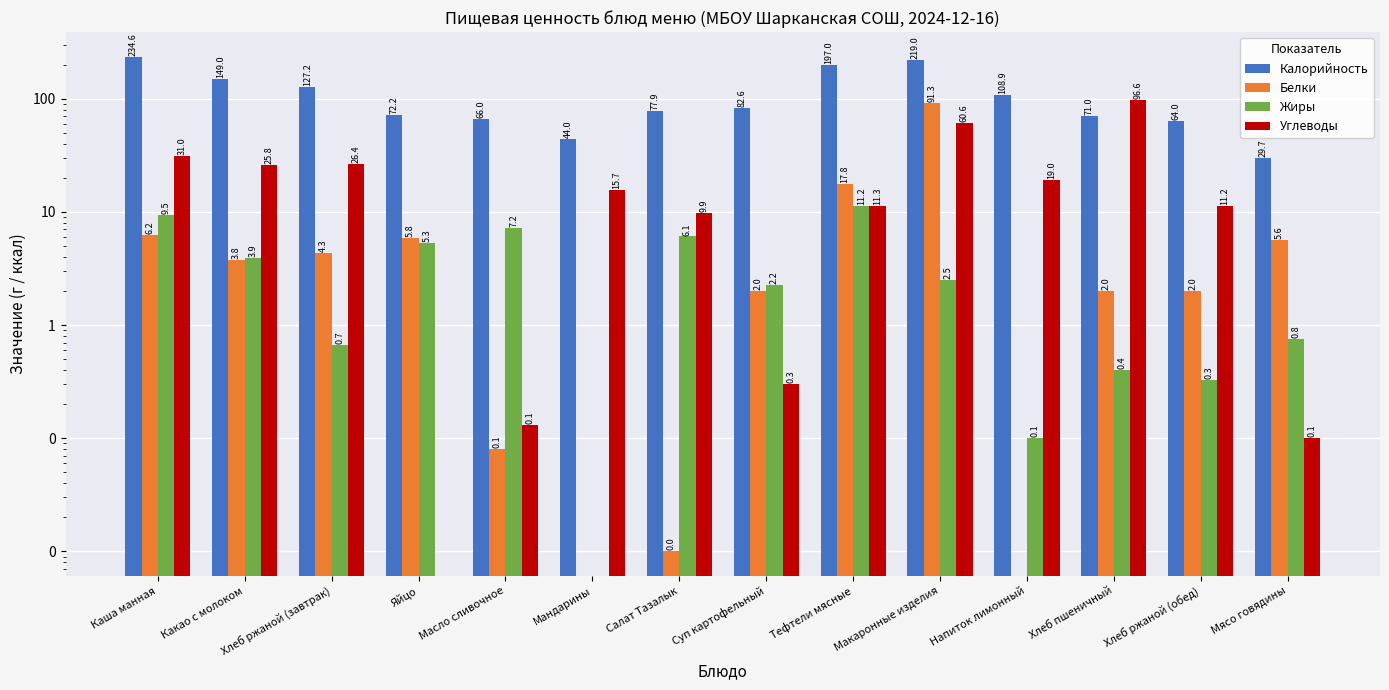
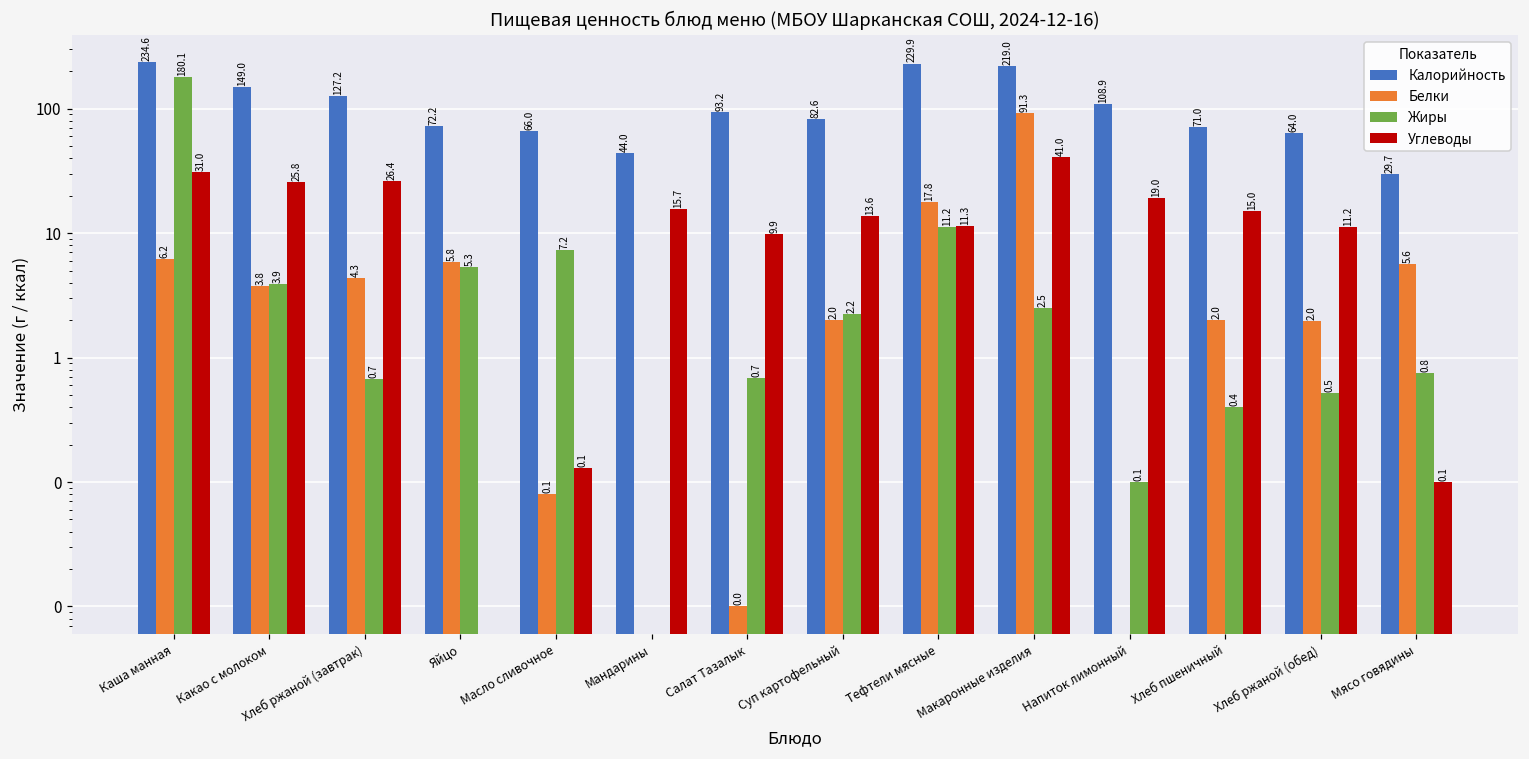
  {
    "Калорийность": {
      "Каша манная": 234.6,
      "Какао с молоком": 149.0,
      "Хлеб ржаной (завтрак)": 127.2,
      "Яйцо": 72.2,
      "Масло сливочное": 66.0,
      "Мандарины": 44.0,
-     "Салат Тазалык": 77.9,
+     "Салат Тазалык": 93.2,
      "Суп картофельный": 82.6,
-     "Тефтели мясные": 197.0,
+     "Тефтели мясные": 229.9,
      "Макаронные изделия": 219.0,
      "Напиток лимонный": 108.9,
      "Хлеб пшеничный": 71.0,
      "Хлеб ржаной (обед)": 64.0,
      "Мясо говядины": 29.7
    },
    "Белки": {
      "Каша манная": 6.2,
      "Какао с молоком": 3.8,
      "Хлеб ржаной (завтрак)": 4.3,
      "Яйцо": 5.8,
      "Масло сливочное": 0.1,
      "Салат Тазалык": 0.0,
      "Суп картофельный": 2.0,
      "Тефтели мясные": 17.8,
      "Макаронные изделия": 91.3,
      "Хлеб пшеничный": 2.0,
      "Хлеб ржаной (обед)": 2.0,
      "Мясо говядины": 5.6
    },
    "Жиры": {
-     "Каша манная": 9.5,
+     "Каша манная": 180.1,
      "Какао с молоком": 3.9,
      "Хлеб ржаной (завтрак)": 0.7,
      "Яйцо": 5.3,
      "Масло сливочное": 7.2,
-     "Салат Тазалык": 6.1,
+     "Салат Тазалык": 0.7,
      "Суп картофельный": 2.2,
      "Тефтели мясные": 11.2,
      "Макаронные изделия": 2.5,
      "Напиток лимонный": 0.1,
      "Хлеб пшеничный": 0.4,
-     "Хлеб ржаной (обед)": 0.3,
+     "Хлеб ржаной (обед)": 0.5,
      "Мясо говядины": 0.8
    },
    "Углеводы": {
      "Каша манная": 31.0,
      "Какао с молоком": 25.8,
      "Хлеб ржаной (завтрак)": 26.4,
      "Масло сливочное": 0.1,
      "Мандарины": 15.7,
      "Салат Тазалык": 9.9,
-     "Суп картофельный": 0.3,
+     "Суп картофельный": 13.6,
      "Тефтели мясные": 11.3,
-     "Макаронные изделия": 60.6,
+     "Макаронные изделия": 41.0,
      "Напиток лимонный": 19.0,
-     "Хлеб пшеничный": 96.6,
+     "Хлеб пшеничный": 15.0,
      "Хлеб ржаной (обед)": 11.2,
      "Мясо говядины": 0.1
    }
  }
